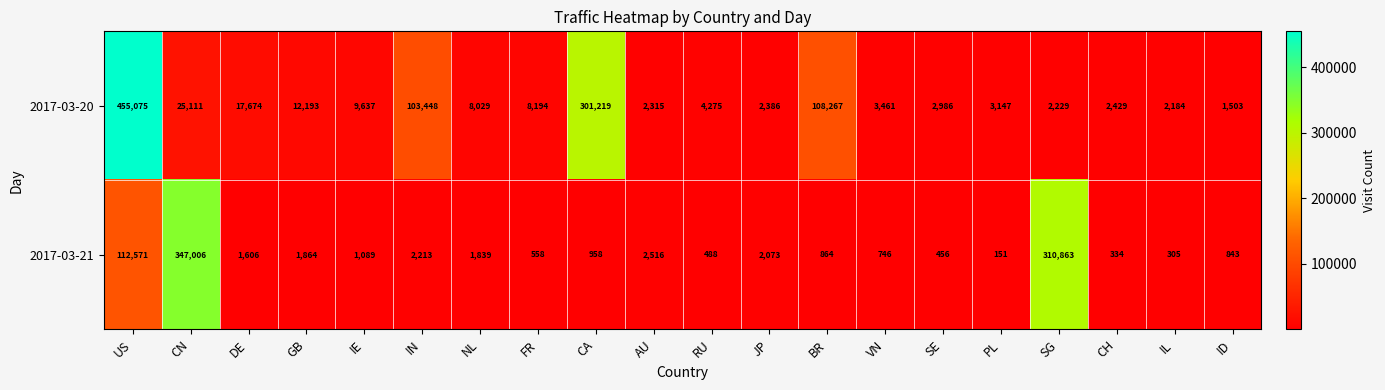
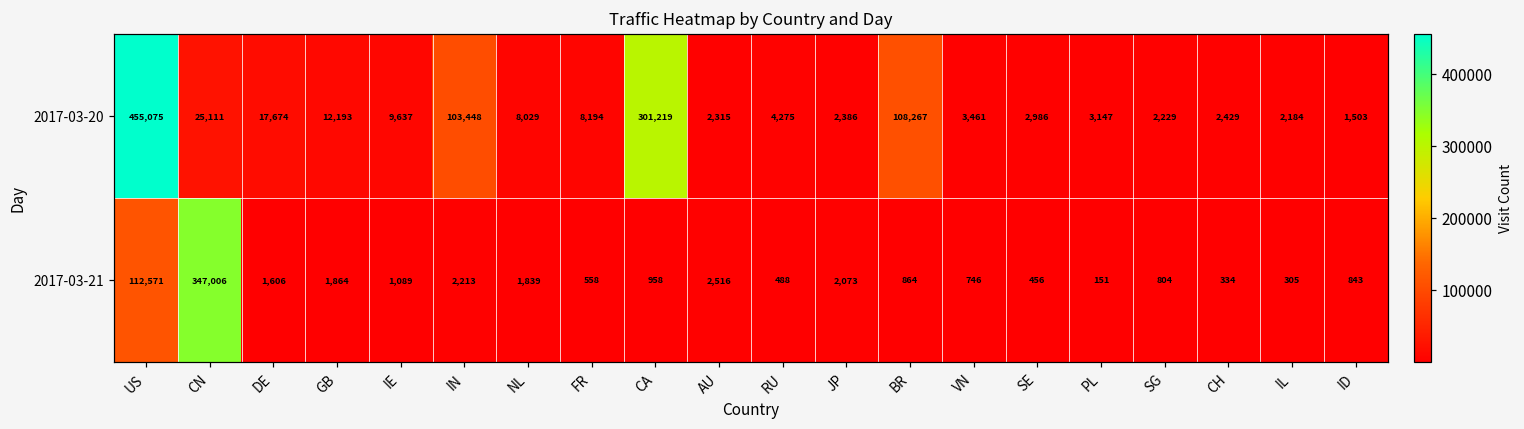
  {
    "2017-03-20": {
      "US": "455,075",
      "CN": "25,111",
      "DE": "17,674",
      "GB": "12,193",
      "IE": "9,637",
      "IN": "103,448",
      "NL": "8,029",
      "FR": "8,194",
      "CA": "301,219",
      "AU": "2,315",
      "RU": "4,275",
      "JP": "2,386",
      "BR": "108,267",
      "VN": "3,461",
      "SE": "2,986",
      "PL": "3,147",
      "SG": "2,229",
      "CH": "2,429",
      "IL": "2,184",
      "ID": "1,503"
    },
    "2017-03-21": {
      "US": "112,571",
      "CN": "347,006",
      "DE": "1,606",
      "GB": "1,864",
      "IE": "1,089",
      "IN": "2,213",
      "NL": "1,839",
      "FR": "558",
      "CA": "958",
      "AU": "2,516",
      "RU": "488",
      "JP": "2,073",
      "BR": "864",
      "VN": "746",
      "SE": "456",
      "PL": "151",
-     "SG": "310,863",
+     "SG": "804",
      "CH": "334",
      "IL": "305",
      "ID": "843"
    }
  }
